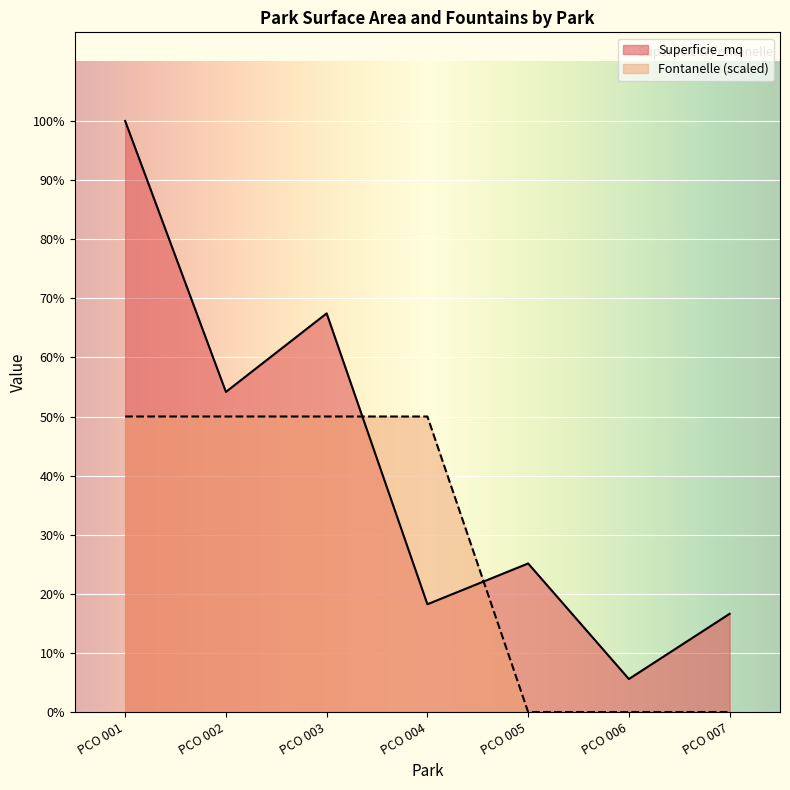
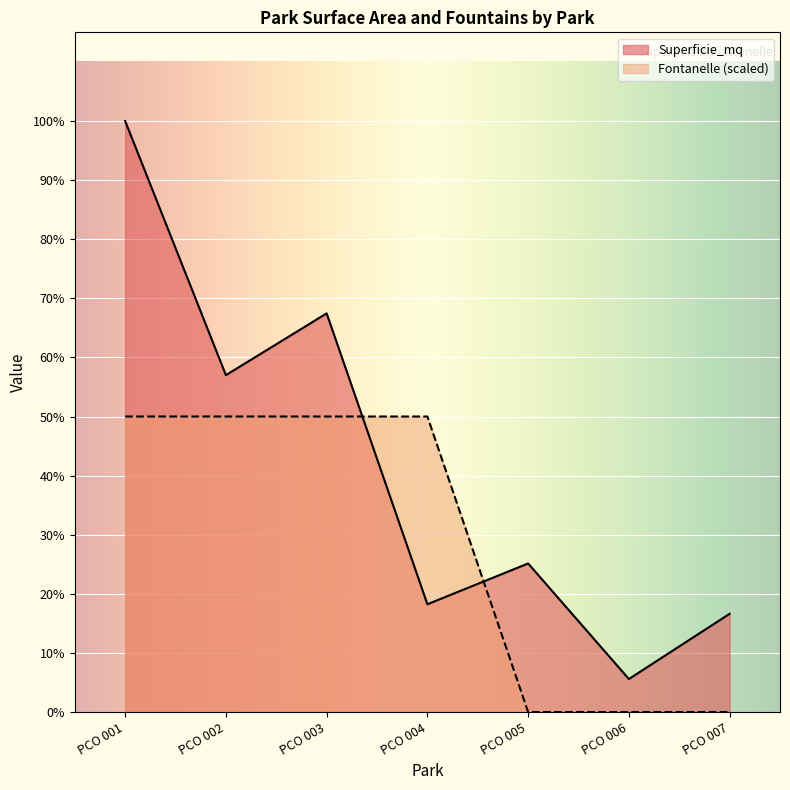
  {
    "Superficie_mq": {
      "PCO 001": "100%",
-     "PCO 002": "54%",
+     "PCO 002": "57%",
      "PCO 003": "67%",
      "PCO 004": "18%",
      "PCO 005": "25%",
      "PCO 006": "6%",
      "PCO 007": "17%"
    },
    "Fontanelle (scaled)": {
      "PCO 001": "50%",
      "PCO 002": "50%",
      "PCO 003": "50%",
      "PCO 004": "50%",
      "PCO 005": "0%",
      "PCO 006": "0%",
      "PCO 007": "0%"
    }
  }
